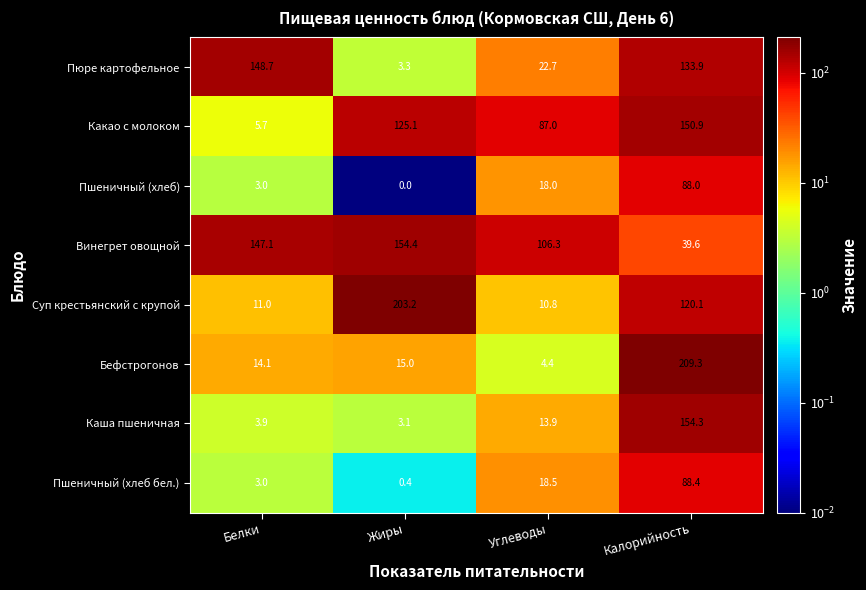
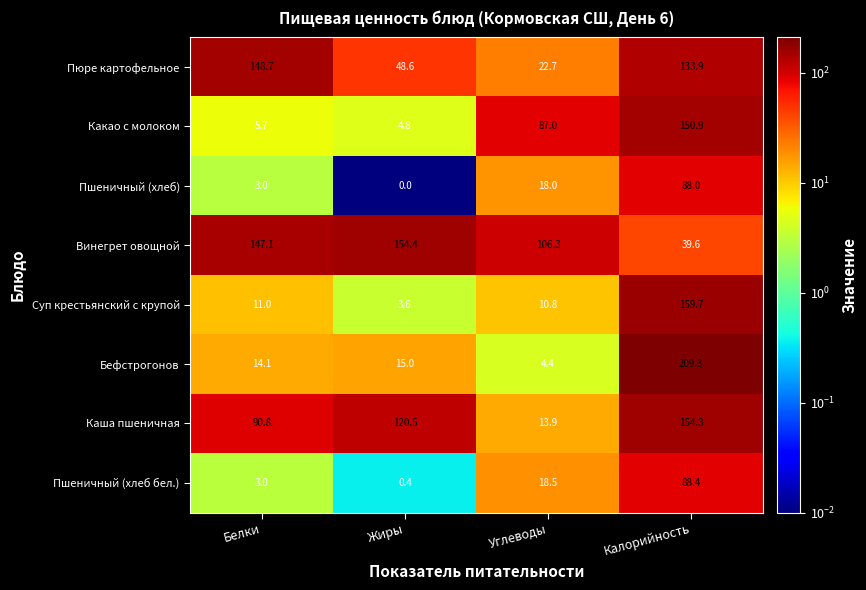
  {
    "Пюре картофельное": {
      "Белки": 148.7,
-     "Жиры": 3.3,
+     "Жиры": 48.6,
      "Углеводы": 22.7,
      "Калорийность": 133.9
    },
    "Какао с молоком": {
      "Белки": 5.7,
-     "Жиры": 125.1,
+     "Жиры": 4.8,
      "Углеводы": 87.0,
      "Калорийность": 150.9
    },
    "Пшеничный (хлеб)": {
      "Белки": 3.0,
      "Жиры": 0.0,
      "Углеводы": 18.0,
      "Калорийность": 88.0
    },
    "Винегрет овощной": {
      "Белки": 147.1,
      "Жиры": 154.4,
      "Углеводы": 106.3,
      "Калорийность": 39.6
    },
    "Суп крестьянский с крупой": {
      "Белки": 11.0,
-     "Жиры": 203.2,
+     "Жиры": 3.6,
      "Углеводы": 10.8,
-     "Калорийность": 120.1
+     "Калорийность": 159.7
    },
    "Бефстрогонов": {
      "Белки": 14.1,
      "Жиры": 15.0,
      "Углеводы": 4.4,
      "Калорийность": 209.3
    },
    "Каша пшеничная": {
-     "Белки": 3.9,
-     "Жиры": 3.1,
+     "Белки": 90.8,
+     "Жиры": 120.5,
      "Углеводы": 13.9,
      "Калорийность": 154.3
    },
    "Пшеничный (хлеб бел.)": {
      "Белки": 3.0,
      "Жиры": 0.4,
      "Углеводы": 18.5,
      "Калорийность": 88.4
    }
  }
